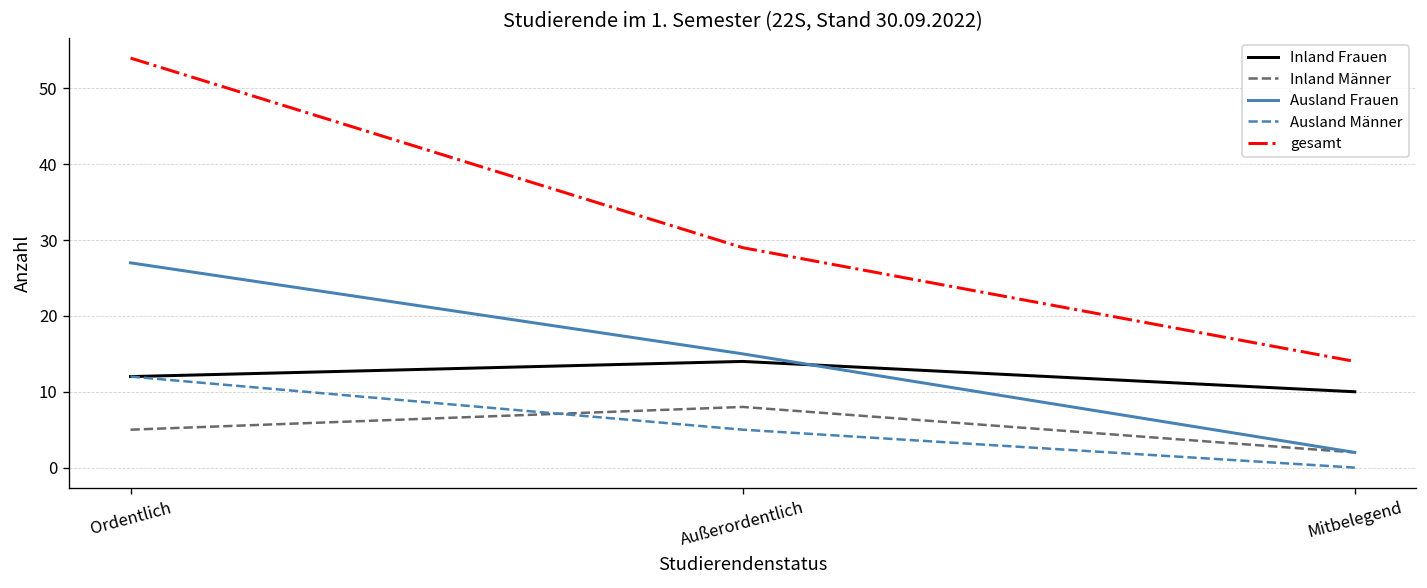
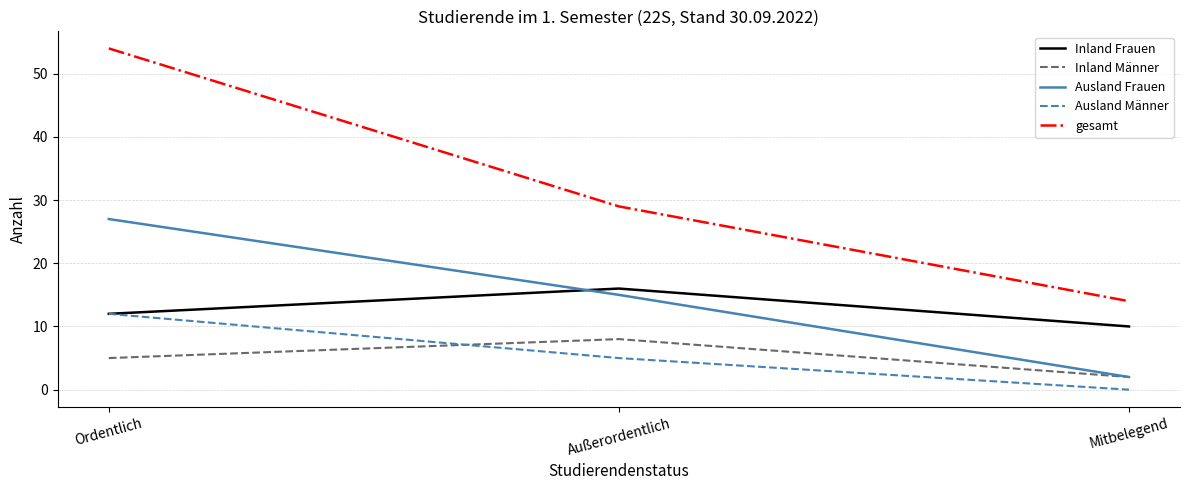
  {
    "Inland Frauen": {
-     "Außerordentlich": 14,
+     "Außerordentlich": 16,
      "Mitbelegend": 10
    },
    "Inland Männer": {
      "Ordentlich": 5,
      "Außerordentlich": 8
    },
    "gesamt": {
      "Ordentlich": 54,
      "Außerordentlich": 29,
      "Mitbelegend": 14
    }
  }
